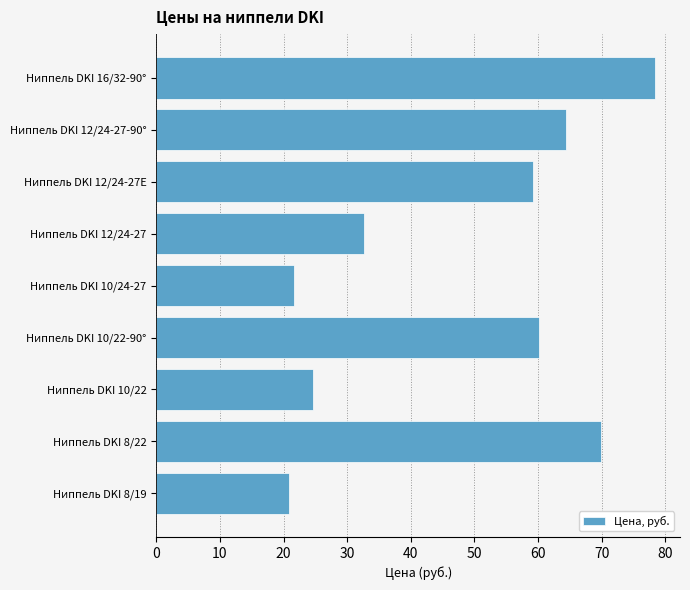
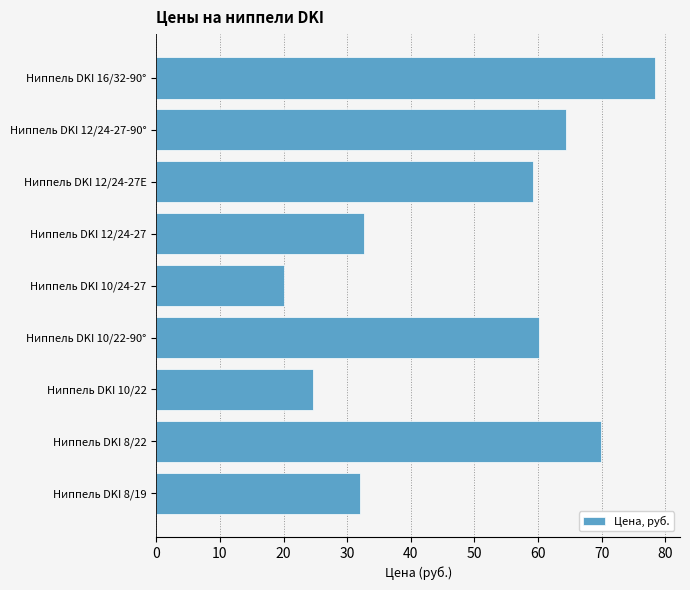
  {
    "Ниппель DKI 16/32-90°": 78,
    "Ниппель DKI 12/24-27-90°": 64,
    "Ниппель DKI 12/24-27E": 59,
    "Ниппель DKI 12/24-27": 33,
-   "Ниппель DKI 10/24-27": 22,
+   "Ниппель DKI 10/24-27": 20,
    "Ниппель DKI 10/22-90°": 60,
    "Ниппель DKI 10/22": 25,
    "Ниппель DKI 8/22": 70,
-   "Ниппель DKI 8/19": 21
+   "Ниппель DKI 8/19": 32
  }
